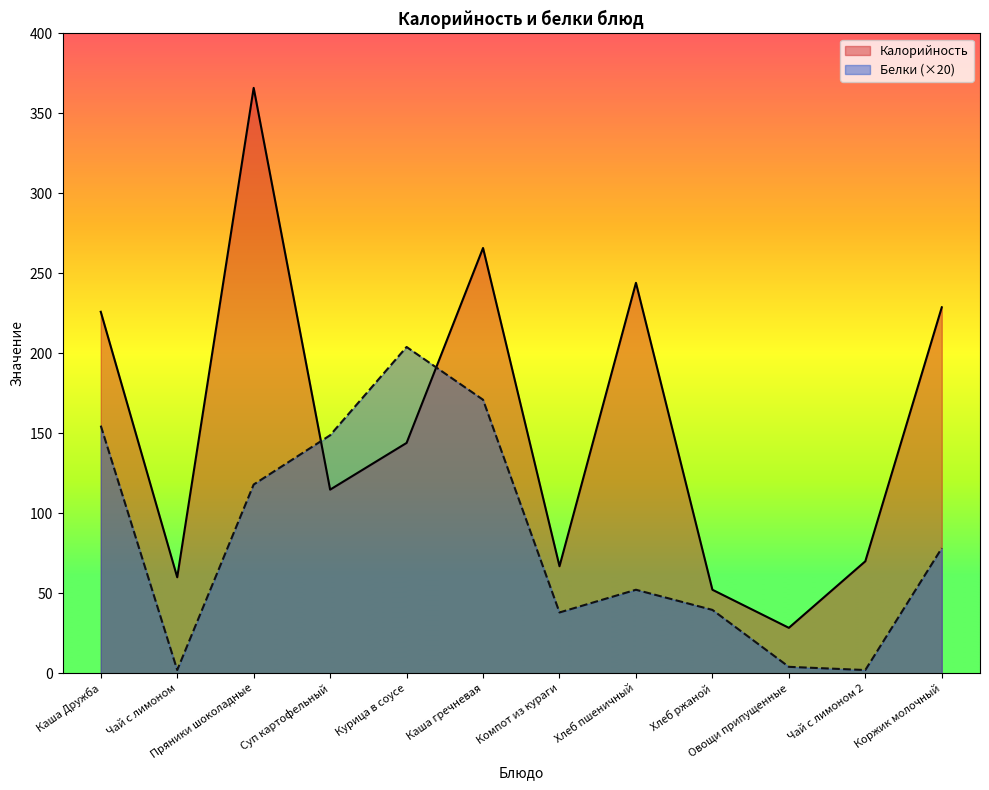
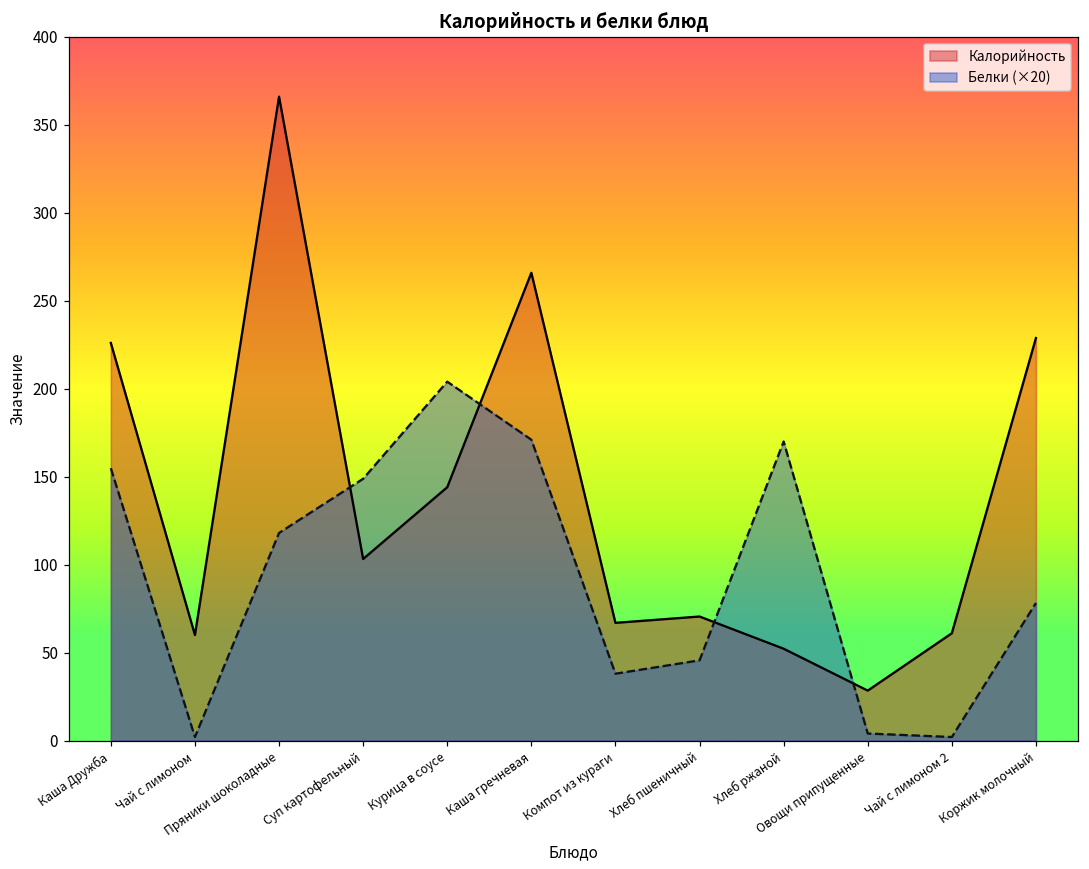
  {
    "Калорийность": {
      "Каша Дружба": 226,
      "Чай с лимоном": 60,
      "Пряники шоколадные": 366,
-     "Суп картофельный": 115,
+     "Суп картофельный": 103,
      "Курица в соусе": 144,
      "Каша гречневая": 266,
      "Компот из кураги": 67,
-     "Хлеб пшеничный": 244,
+     "Хлеб пшеничный": 71,
      "Хлеб ржаной": 52,
      "Овощи припущенные": 28,
-     "Чай с лимоном 2": 70,
+     "Чай с лимоном 2": 61,
      "Коржик молочный": 229
    },
    "Белки (×20)": {
      "Каша Дружба": 155,
      "Чай с лимоном": 2,
      "Пряники шоколадные": 118,
      "Суп картофельный": 149,
      "Курица в соусе": 204,
      "Каша гречневая": 171,
      "Компот из кураги": 38,
-     "Хлеб пшеничный": 52,
-     "Хлеб ржаной": 40,
+     "Хлеб пшеничный": 46,
+     "Хлеб ржаной": 170,
      "Овощи припущенные": 4,
      "Чай с лимоном 2": 2,
      "Коржик молочный": 78
    }
  }
